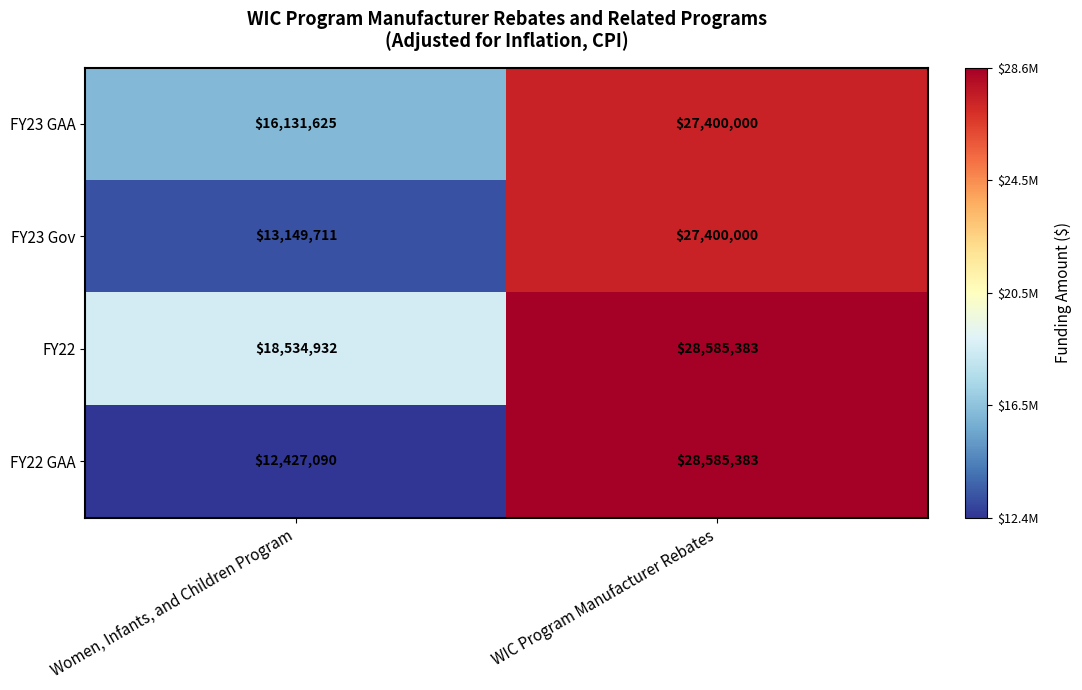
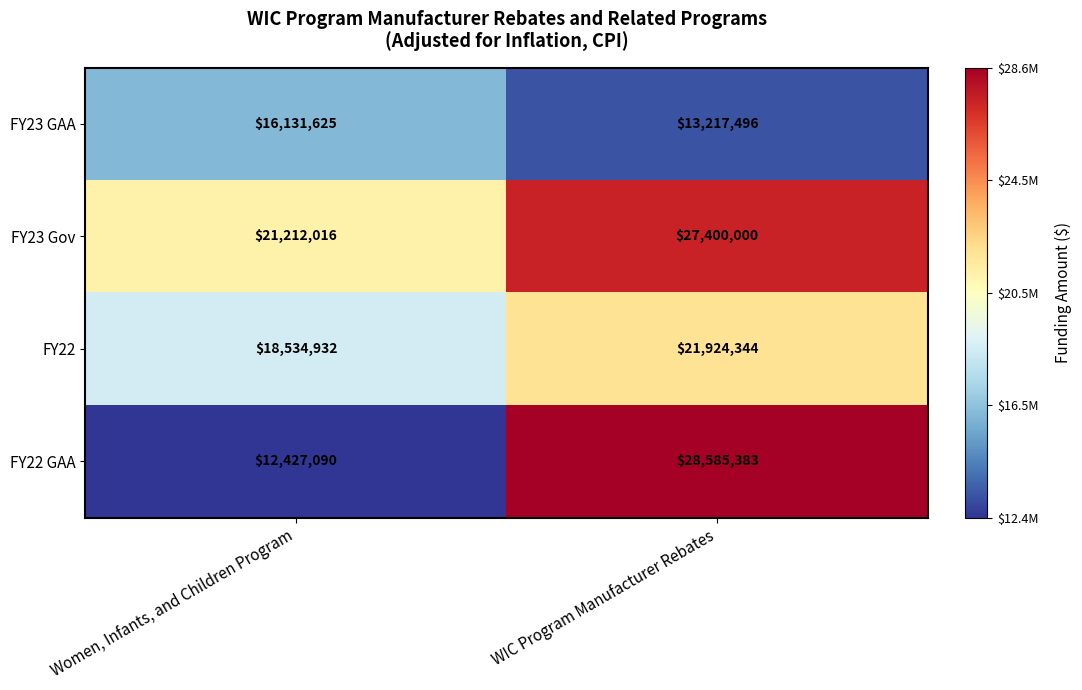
  {
    "FY23 GAA": {
      "Women, Infants, and Children Program": "$16,131,625",
-     "WIC Program Manufacturer Rebates": "$27,400,000"
+     "WIC Program Manufacturer Rebates": "$13,217,496"
    },
    "FY23 Gov": {
-     "Women, Infants, and Children Program": "$13,149,711",
+     "Women, Infants, and Children Program": "$21,212,016",
      "WIC Program Manufacturer Rebates": "$27,400,000"
    },
    "FY22": {
      "Women, Infants, and Children Program": "$18,534,932",
-     "WIC Program Manufacturer Rebates": "$28,585,383"
+     "WIC Program Manufacturer Rebates": "$21,924,344"
    },
    "FY22 GAA": {
      "Women, Infants, and Children Program": "$12,427,090",
      "WIC Program Manufacturer Rebates": "$28,585,383"
    }
  }
